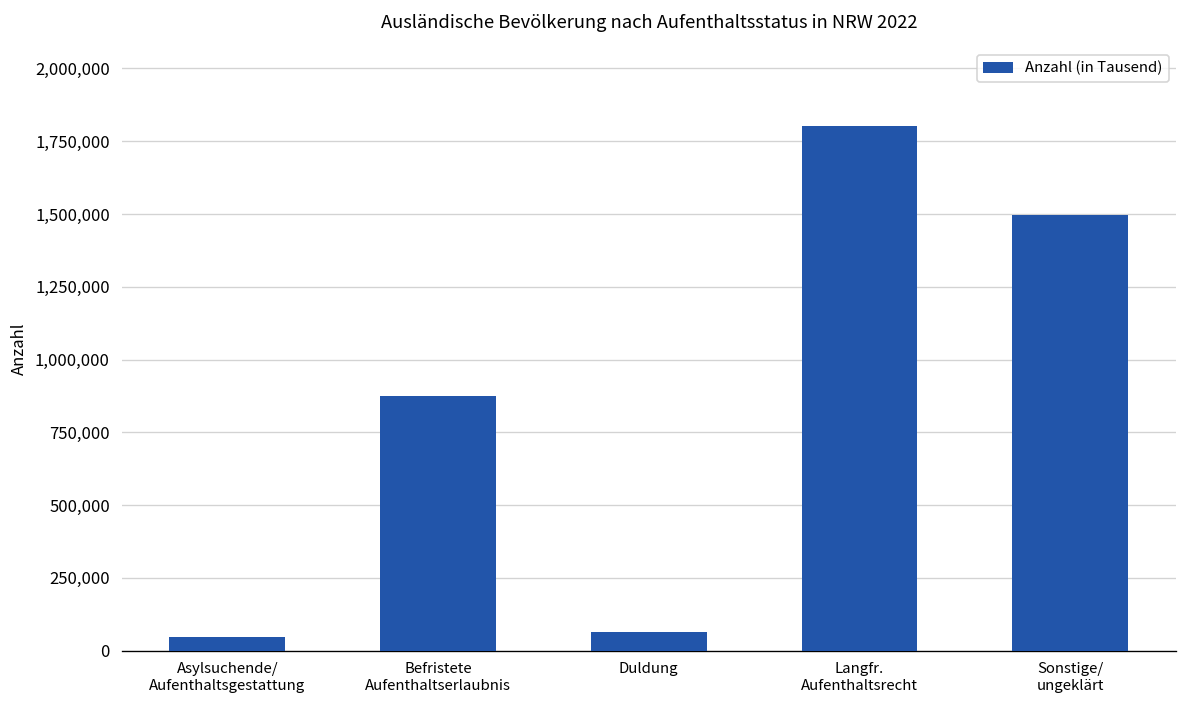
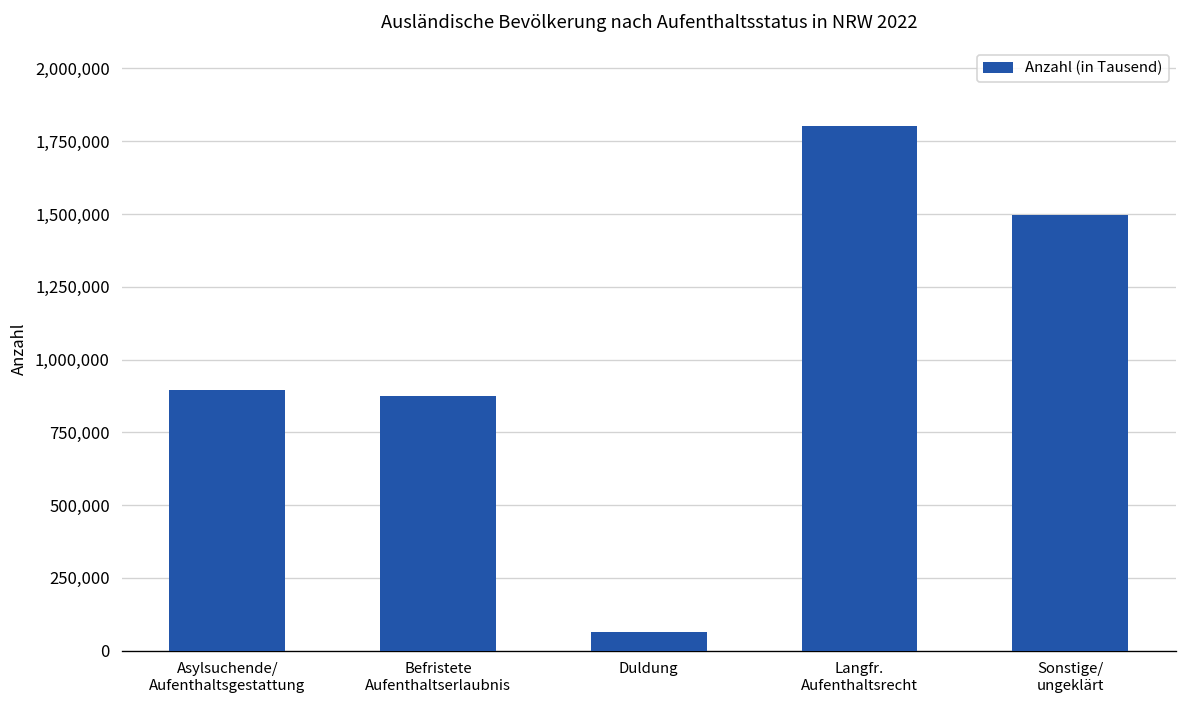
  {
-   "Asylsuchende/ Aufenthaltsgestattung": "50,000",
+   "Asylsuchende/ Aufenthaltsgestattung": "890,000",
    "Befristete Aufenthaltserlaubnis": "870,000",
    "Duldung": "60,000",
    "Langfr. Aufenthaltsrecht": "1,800,000",
    "Sonstige/ ungeklärt": "1,500,000"
  }
